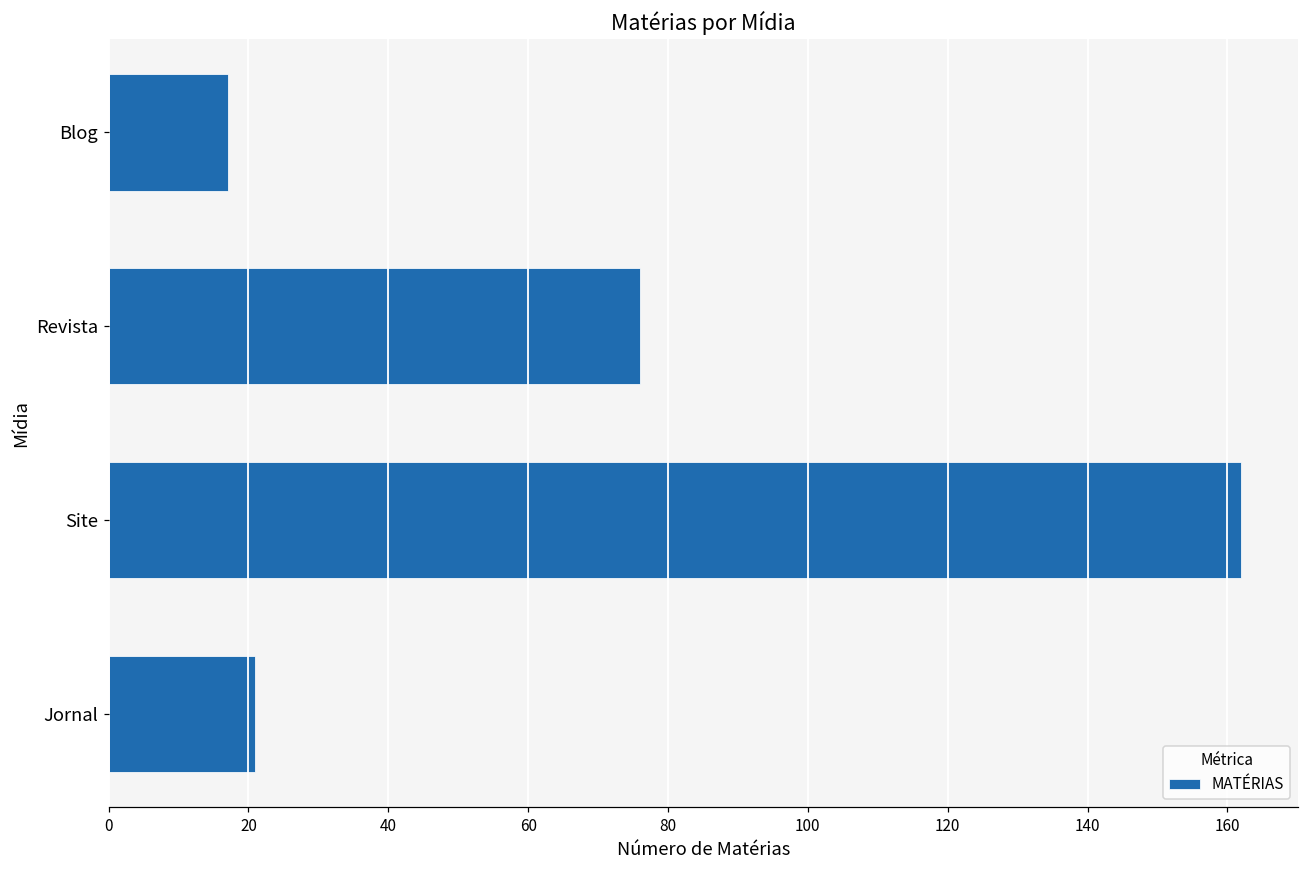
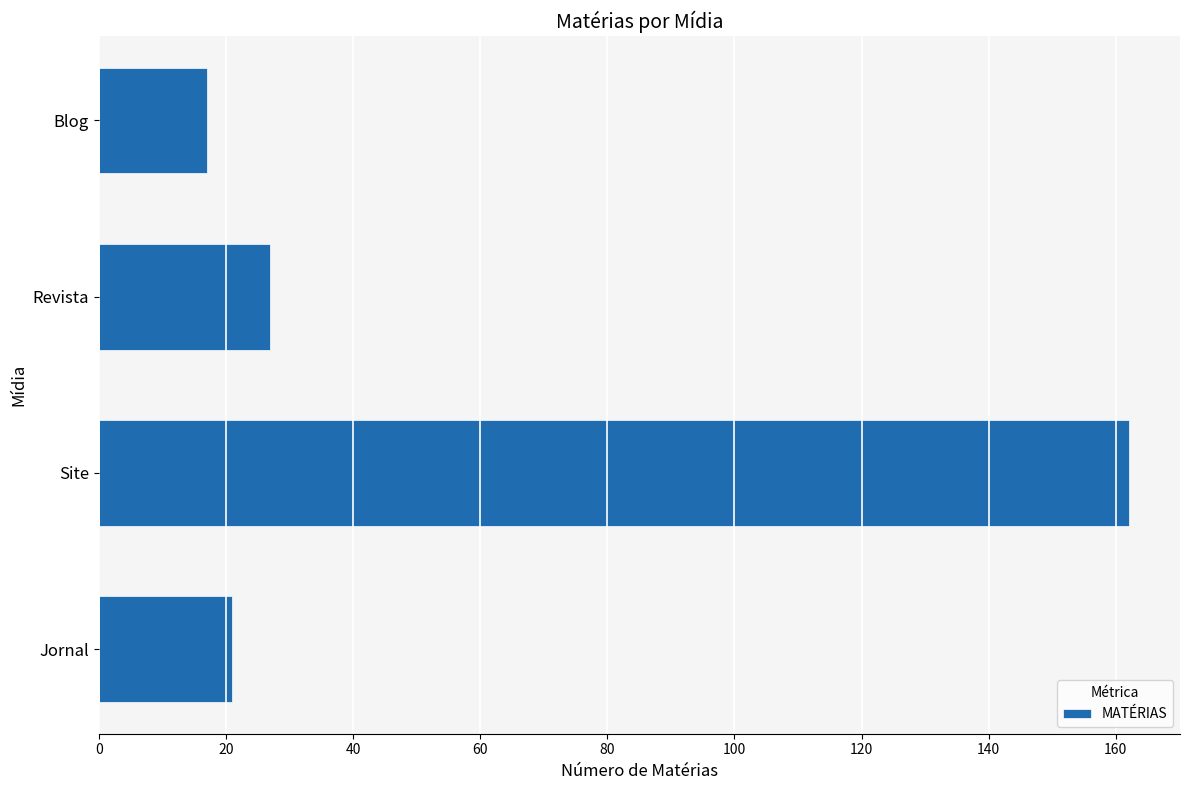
  {
    "Blog": 17,
-   "Revista": 76,
+   "Revista": 27,
    "Site": 162,
    "Jornal": 21
  }
